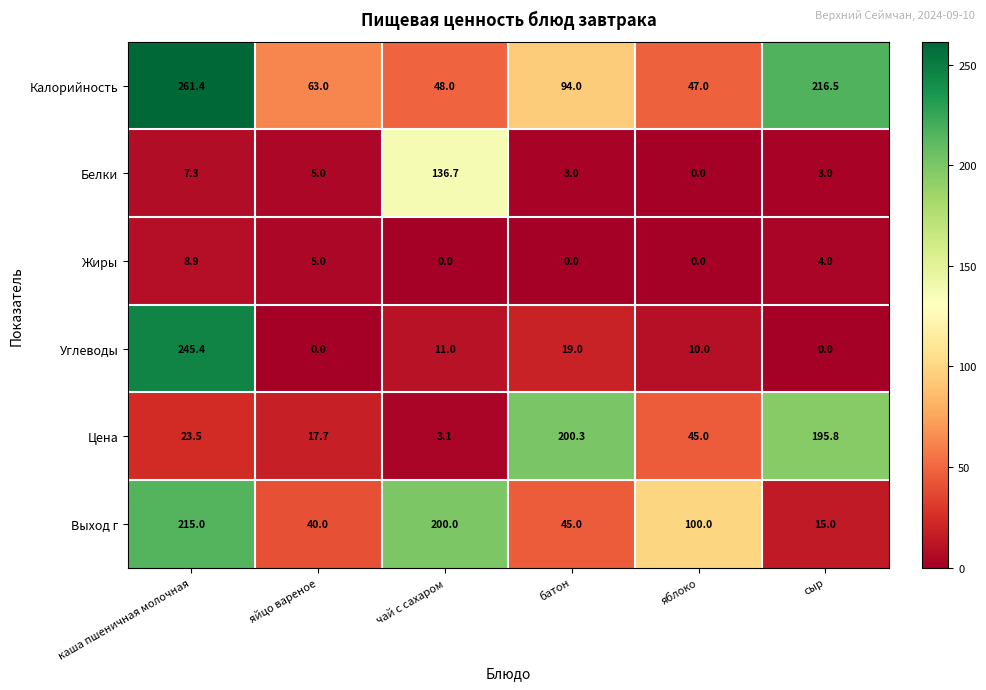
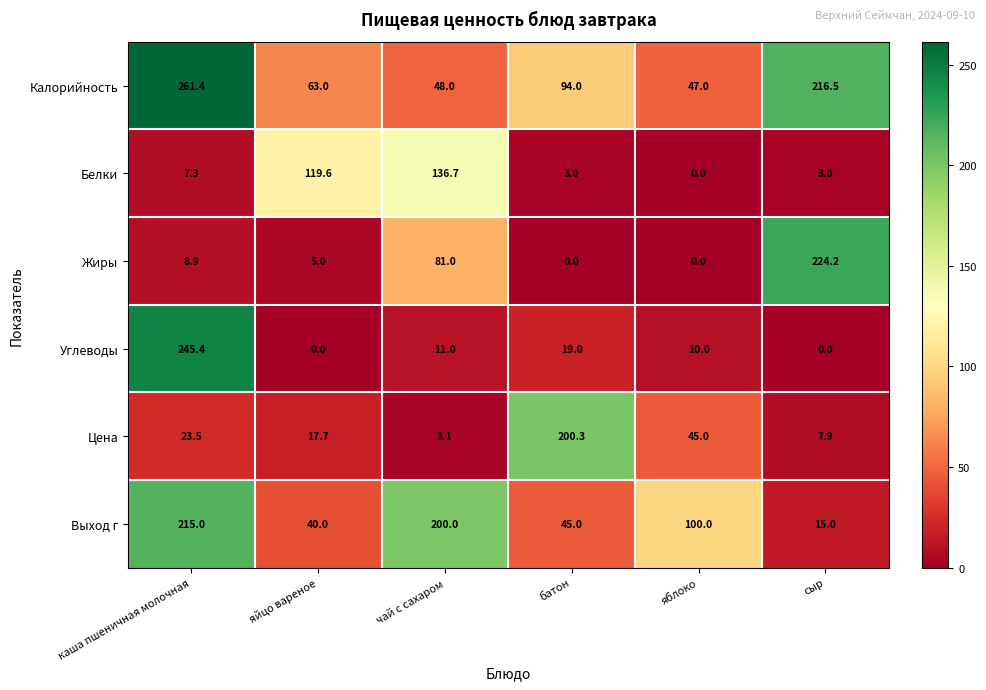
  {
    "Калорийность": {
      "каша пшеничная молочная": 261.4,
      "яйцо вареное": 63.0,
      "чай с сахаром": 48.0,
      "батон": 94.0,
      "яблоко": 47.0,
      "сыр": 216.5
    },
    "Белки": {
      "каша пшеничная молочная": 7.3,
-     "яйцо вареное": 5.0,
+     "яйцо вареное": 119.6,
      "чай с сахаром": 136.7,
      "батон": 3.0,
      "яблоко": 0.0,
      "сыр": 3.0
    },
    "Жиры": {
      "каша пшеничная молочная": 8.9,
      "яйцо вареное": 5.0,
-     "чай с сахаром": 0.0,
+     "чай с сахаром": 81.0,
      "батон": 0.0,
      "яблоко": 0.0,
-     "сыр": 4.0
+     "сыр": 224.2
    },
    "Углеводы": {
      "каша пшеничная молочная": 245.4,
      "яйцо вареное": 0.0,
      "чай с сахаром": 11.0,
      "батон": 19.0,
      "яблоко": 10.0,
      "сыр": 0.0
    },
    "Цена": {
      "каша пшеничная молочная": 23.5,
      "яйцо вареное": 17.7,
      "чай с сахаром": 3.1,
      "батон": 200.3,
      "яблоко": 45.0,
-     "сыр": 195.8
+     "сыр": 7.9
    },
    "Выход г": {
      "каша пшеничная молочная": 215.0,
      "яйцо вареное": 40.0,
      "чай с сахаром": 200.0,
      "батон": 45.0,
      "яблоко": 100.0,
      "сыр": 15.0
    }
  }
